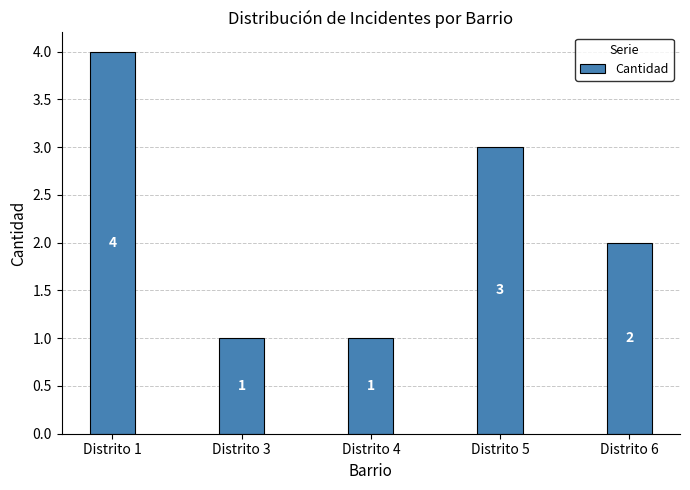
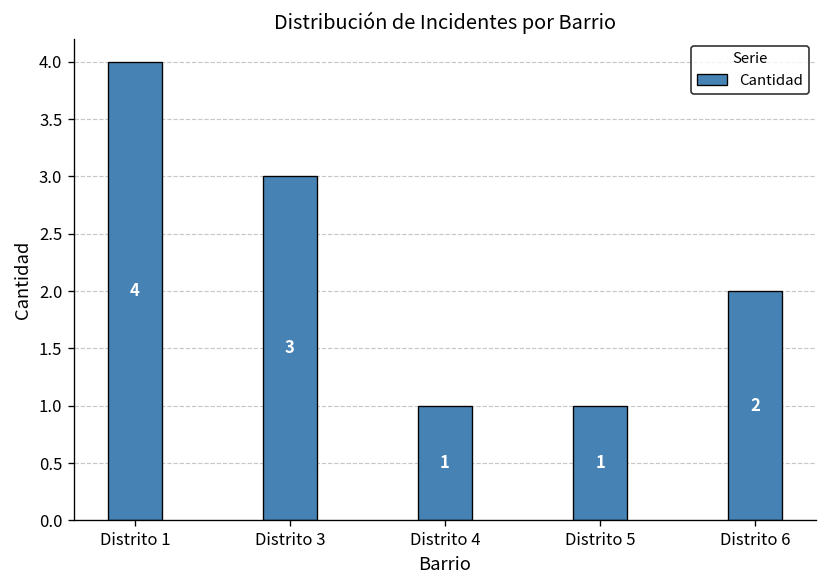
  {
    "Distrito 1": 4,
-   "Distrito 3": 1,
+   "Distrito 3": 3,
    "Distrito 4": 1,
-   "Distrito 5": 3,
+   "Distrito 5": 1,
    "Distrito 6": 2
  }
